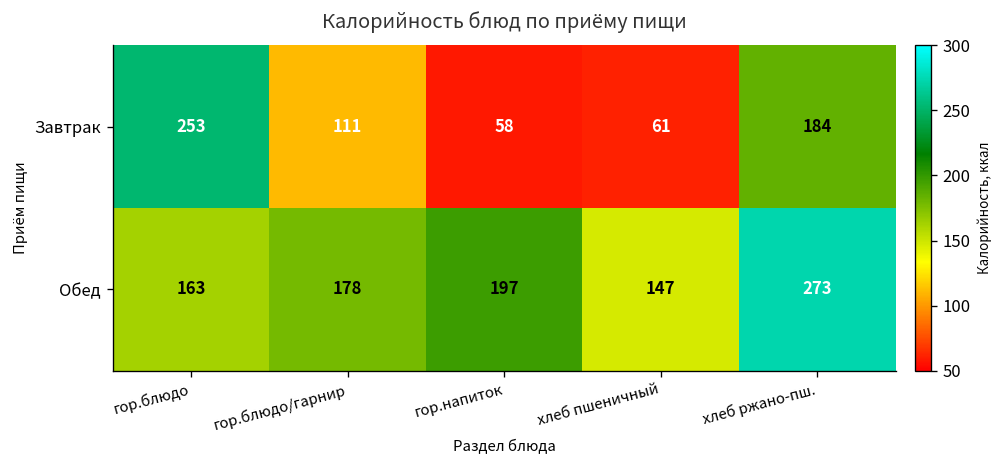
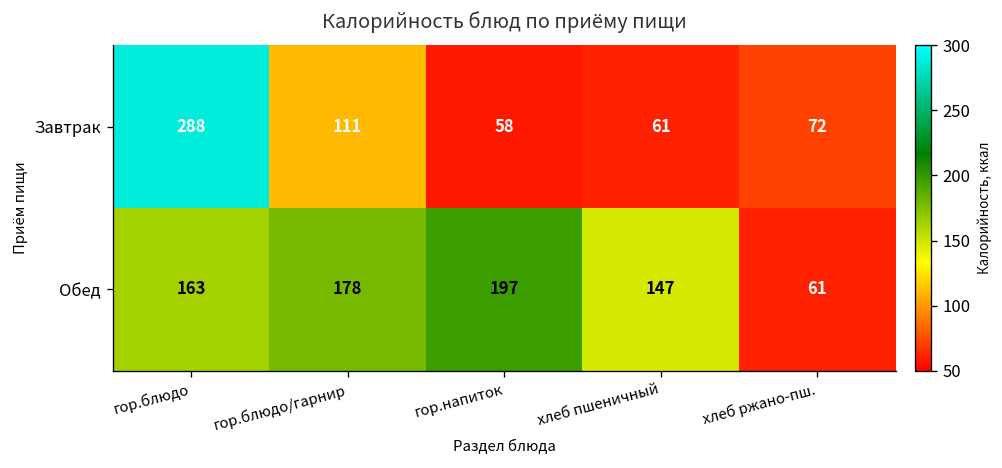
  {
    "Завтрак": {
-     "гор.блюдо": 253,
+     "гор.блюдо": 288,
      "гор.блюдо/гарнир": 111,
      "гор.напиток": 58,
      "хлеб пшеничный": 61,
-     "хлеб ржано-пш.": 184
+     "хлеб ржано-пш.": 72
    },
    "Обед": {
      "гор.блюдо": 163,
      "гор.блюдо/гарнир": 178,
      "гор.напиток": 197,
      "хлеб пшеничный": 147,
-     "хлеб ржано-пш.": 273
+     "хлеб ржано-пш.": 61
    }
  }
